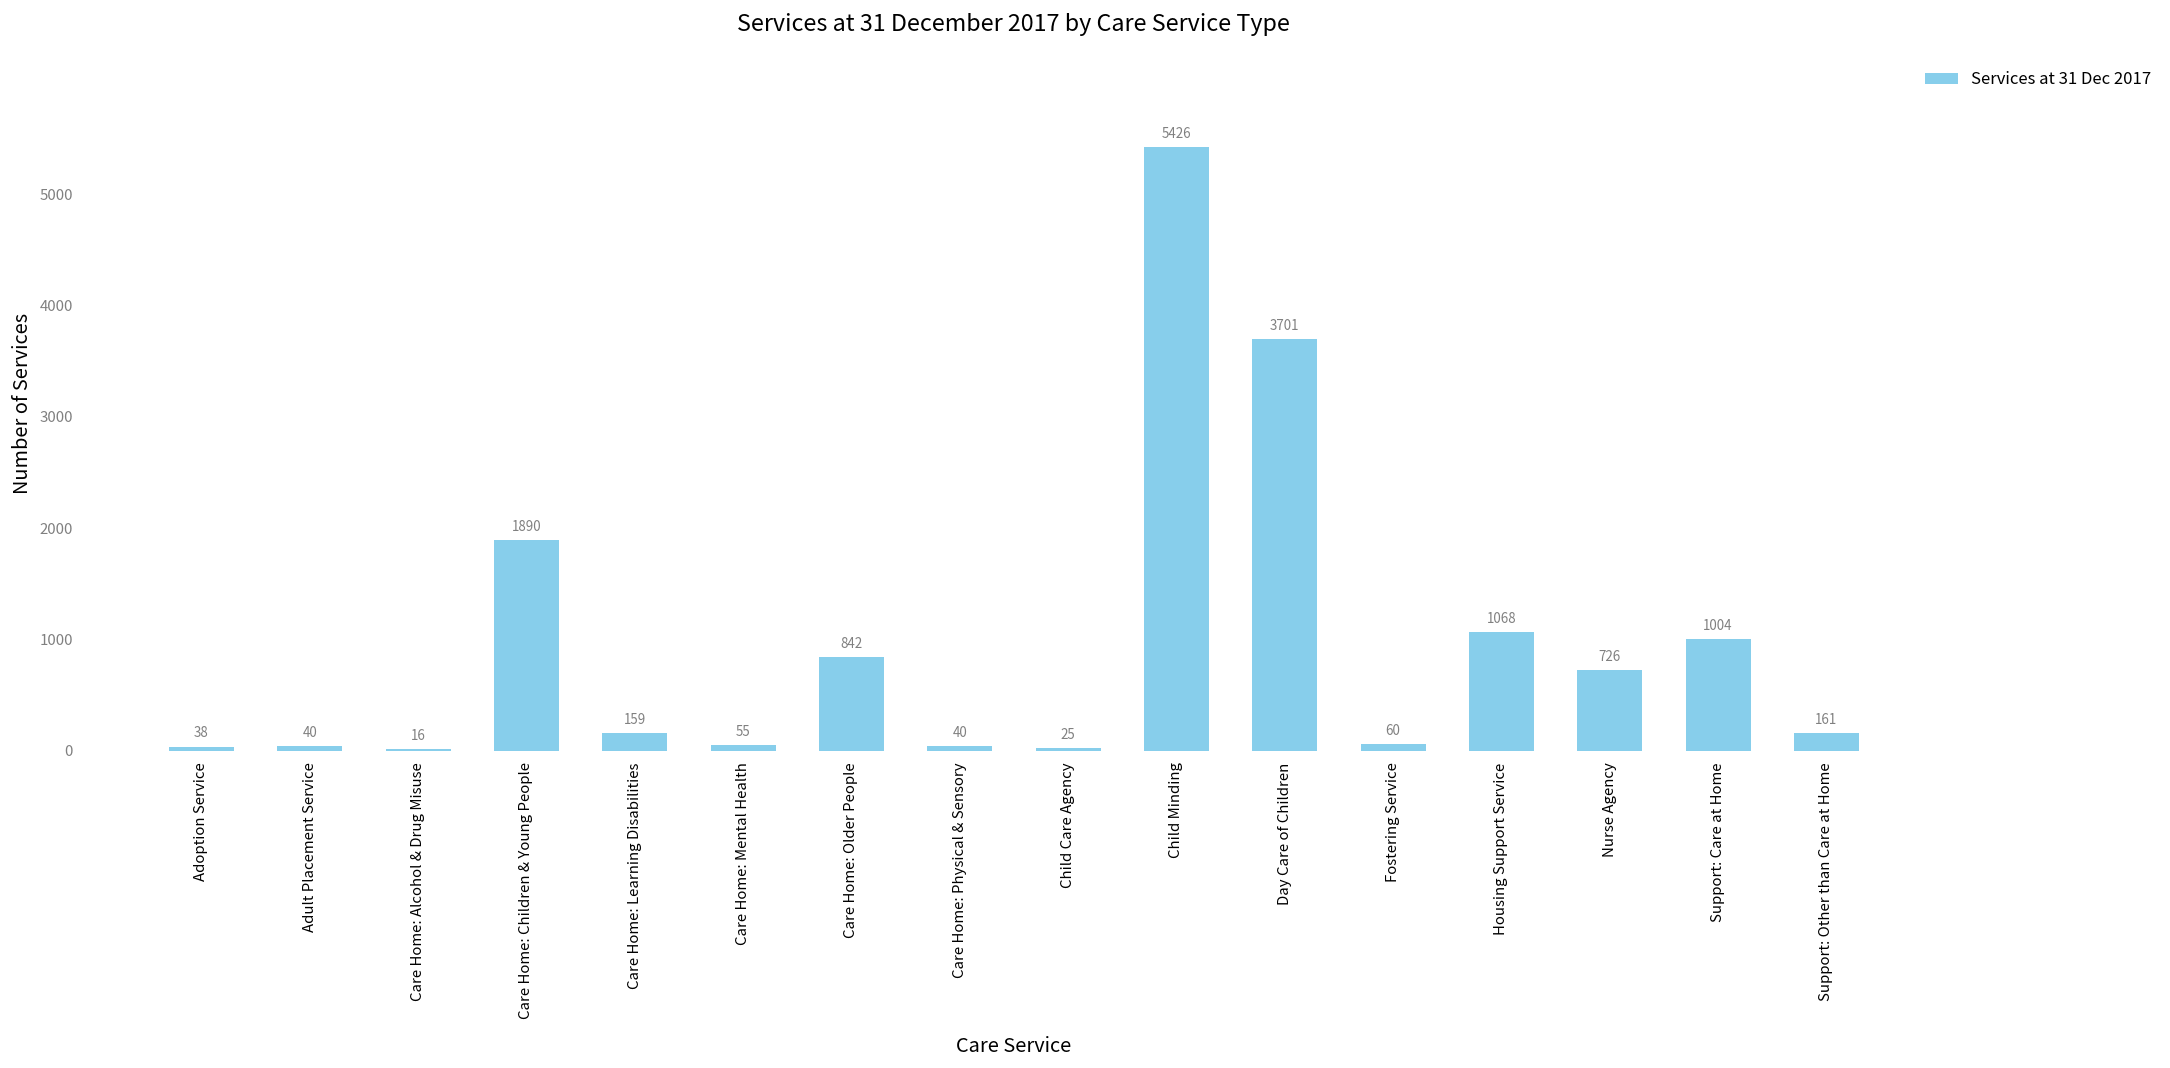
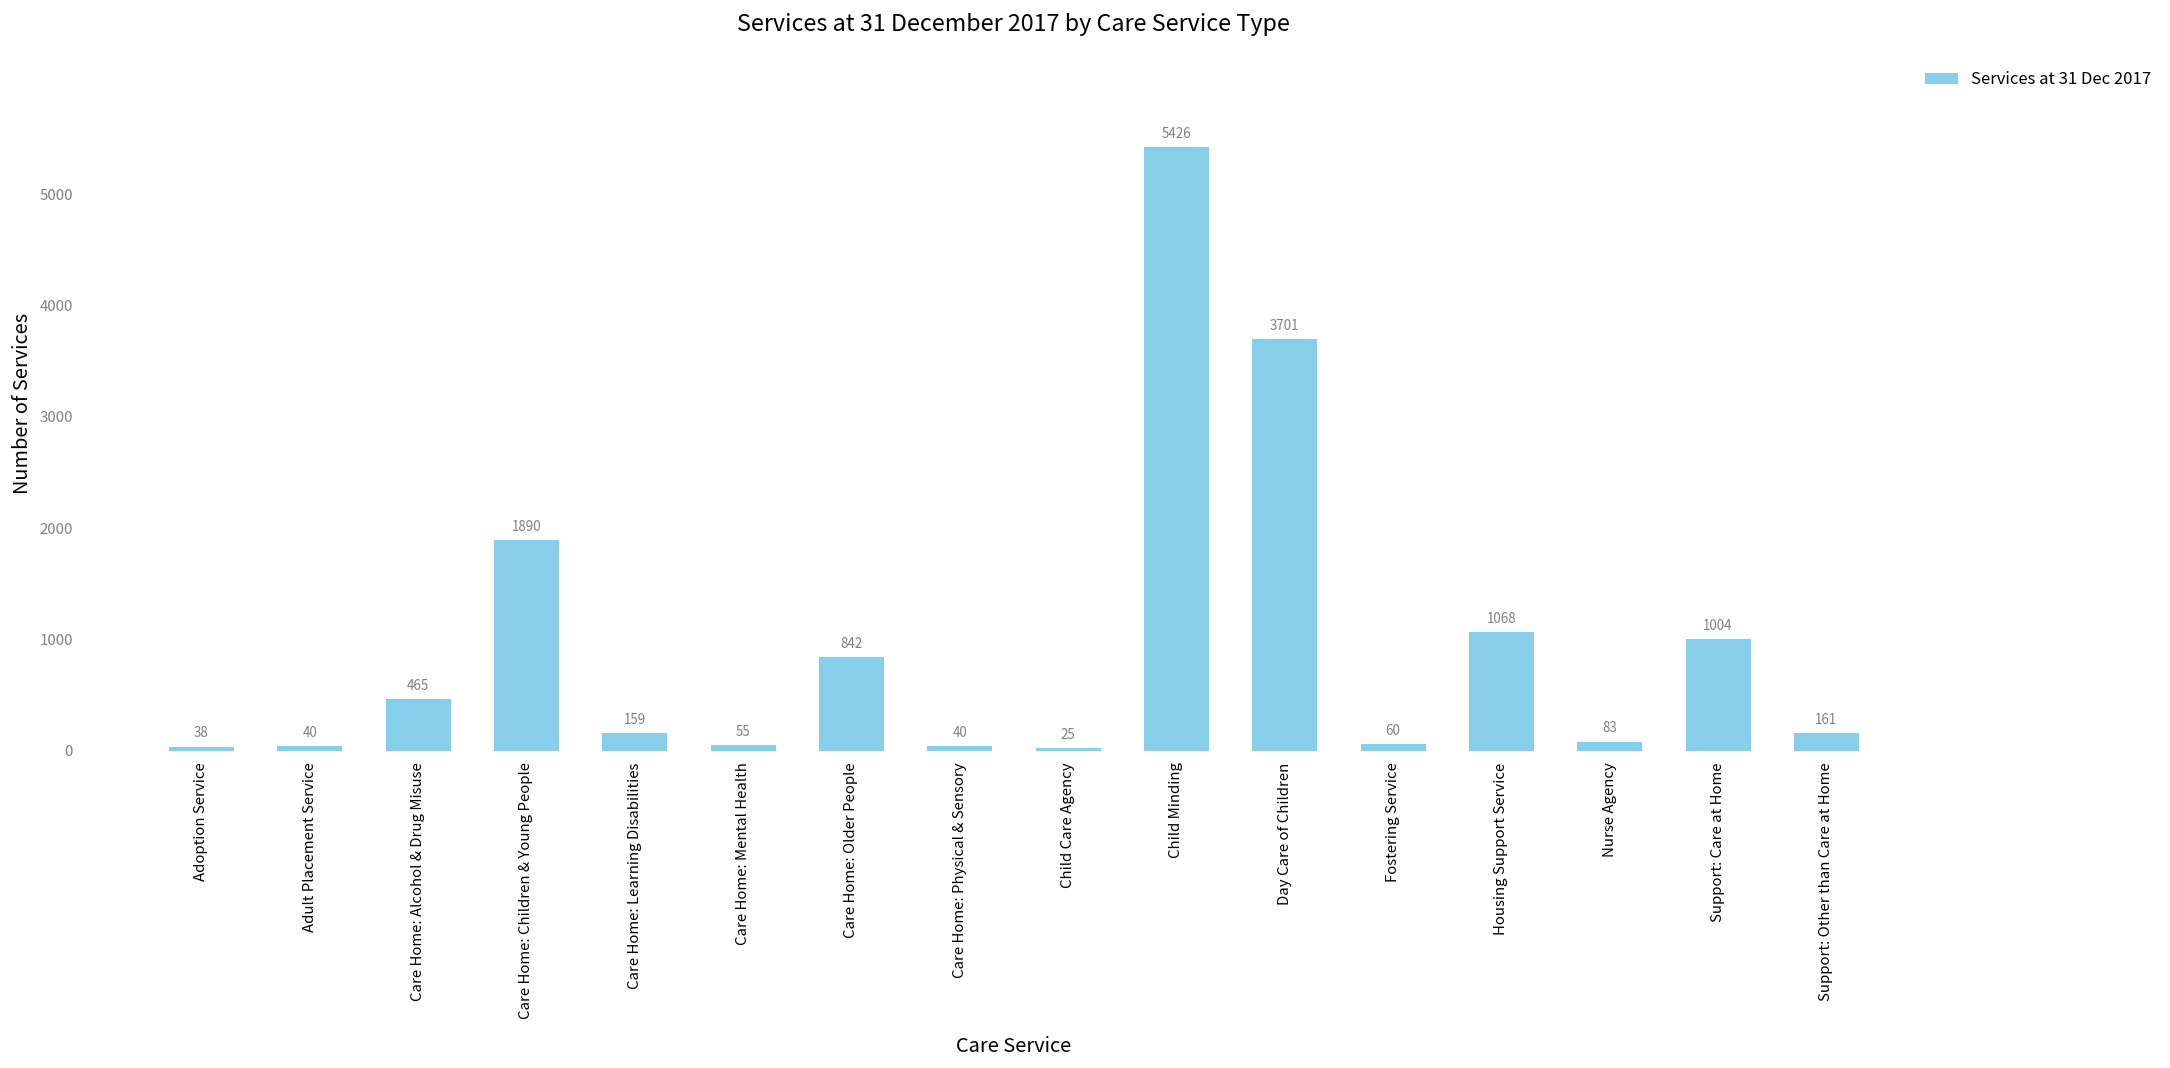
  {
    "Adoption Service": 38,
    "Adult Placement Service": 40,
-   "Care Home: Alcohol & Drug Misuse": 16,
+   "Care Home: Alcohol & Drug Misuse": 465,
    "Care Home: Children & Young People": 1890,
    "Care Home: Learning Disabilities": 159,
    "Care Home: Mental Health": 55,
    "Care Home: Older People": 842,
    "Care Home: Physical & Sensory": 40,
    "Child Care Agency": 25,
    "Child Minding": 5426,
    "Day Care of Children": 3701,
    "Fostering Service": 60,
    "Housing Support Service": 1068,
-   "Nurse Agency": 726,
+   "Nurse Agency": 83,
    "Support: Care at Home": 1004,
    "Support: Other than Care at Home": 161
  }
